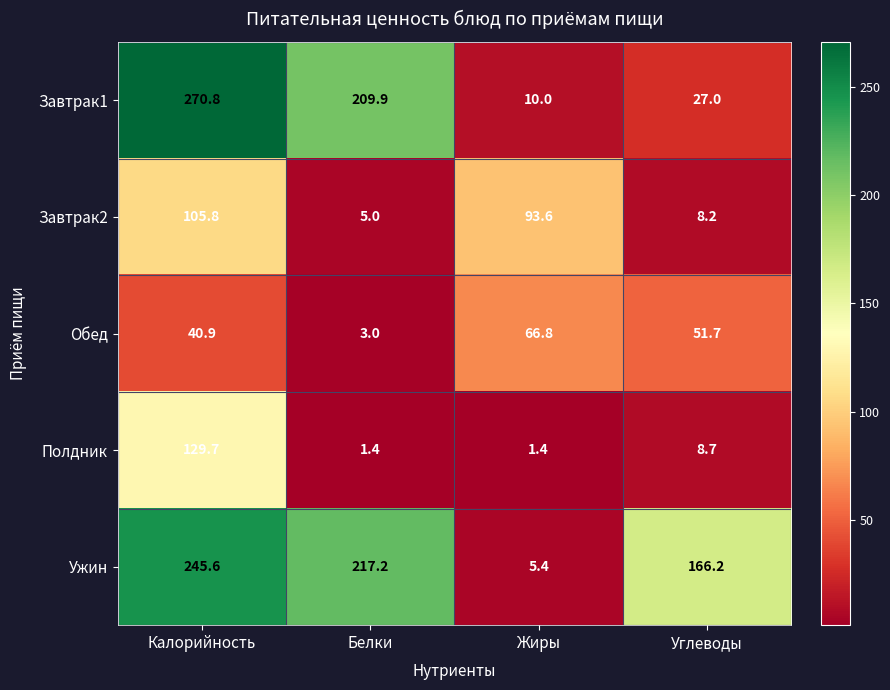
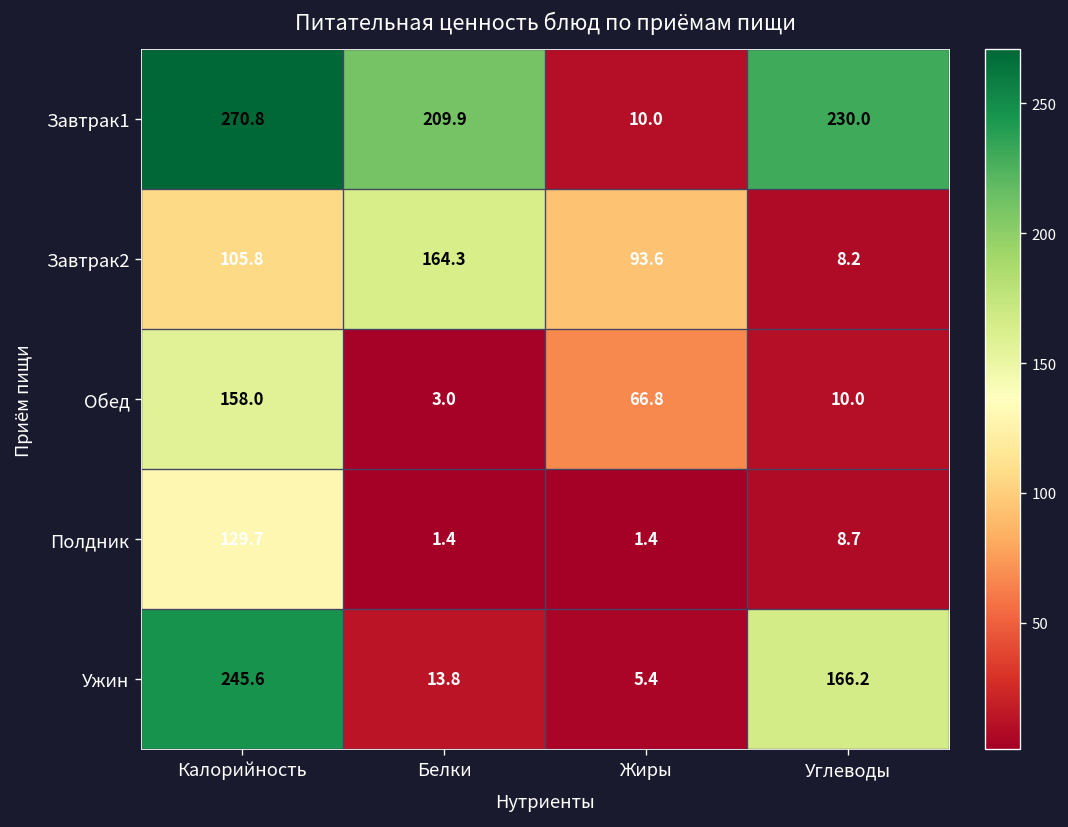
  {
    "Завтрак1": {
      "Калорийность": 270.8,
      "Белки": 209.9,
      "Жиры": 10.0,
-     "Углеводы": 27.0
+     "Углеводы": 230.0
    },
    "Завтрак2": {
      "Калорийность": 105.8,
-     "Белки": 5.0,
+     "Белки": 164.3,
      "Жиры": 93.6,
      "Углеводы": 8.2
    },
    "Обед": {
-     "Калорийность": 40.9,
+     "Калорийность": 158.0,
      "Белки": 3.0,
      "Жиры": 66.8,
-     "Углеводы": 51.7
+     "Углеводы": 10.0
    },
    "Полдник": {
      "Калорийность": 129.7,
      "Белки": 1.4,
      "Жиры": 1.4,
      "Углеводы": 8.7
    },
    "Ужин": {
      "Калорийность": 245.6,
-     "Белки": 217.2,
+     "Белки": 13.8,
      "Жиры": 5.4,
      "Углеводы": 166.2
    }
  }
